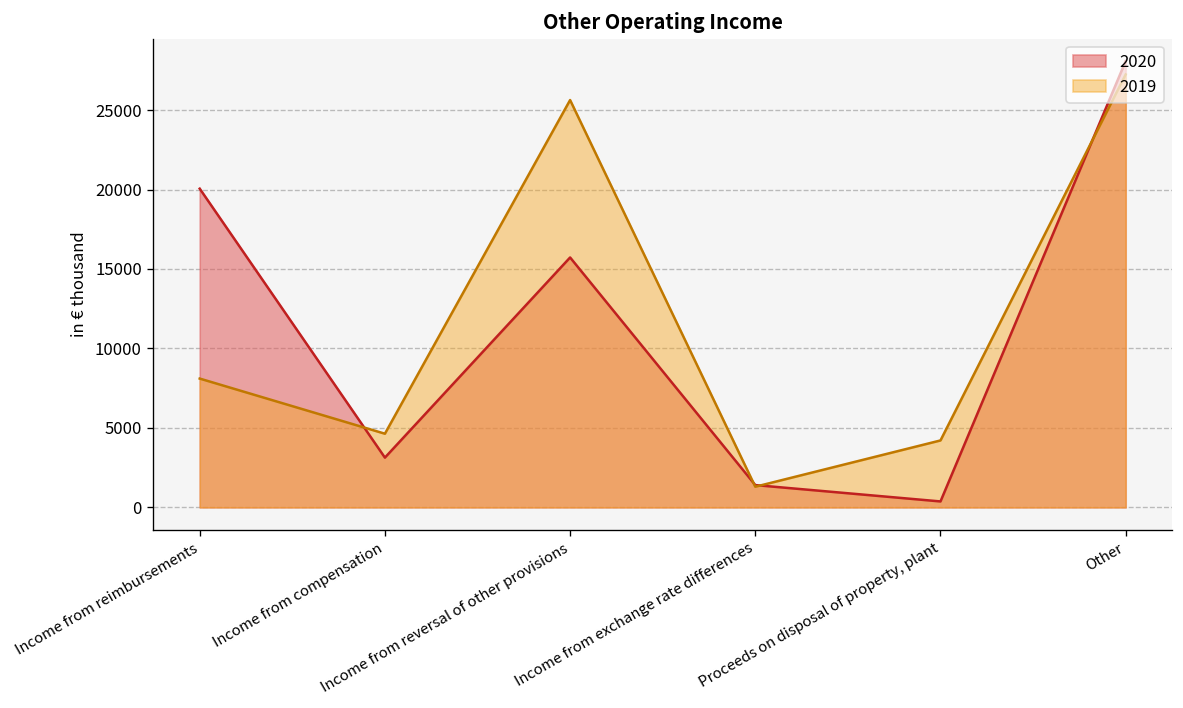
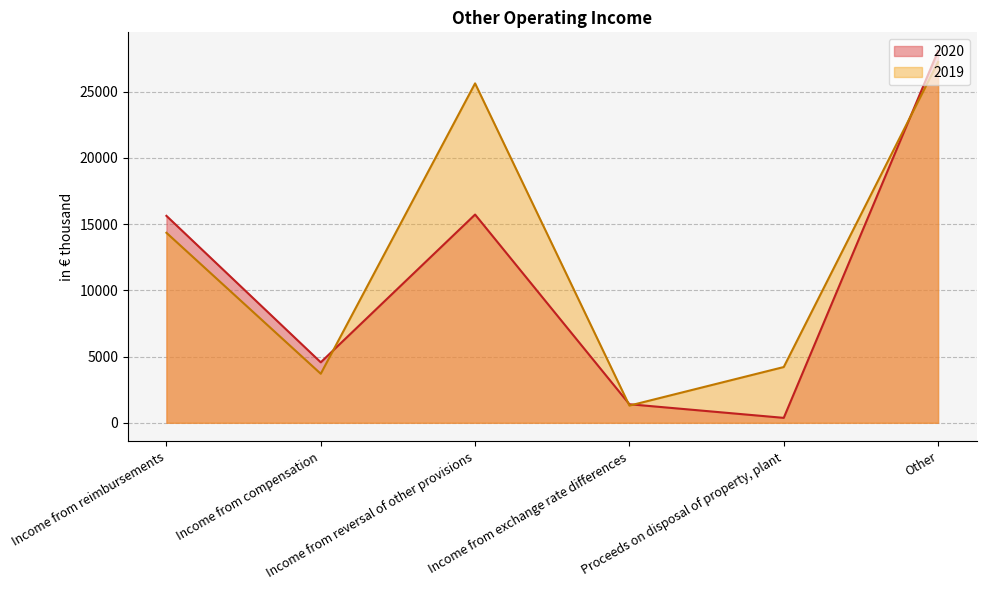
  {
    "2020": {
-     "Income from reimbursements": 20100,
-     "Income from compensation": 3100,
+     "Income from reimbursements": 15600,
+     "Income from compensation": 4600,
      "Income from reversal of other provisions": 15700,
      "Proceeds on disposal of property, plant": 400
    },
    "2019": {
-     "Income from reimbursements": 8100,
-     "Income from compensation": 4600,
+     "Income from reimbursements": 14300,
+     "Income from compensation": 3700,
      "Income from reversal of other provisions": 25600,
      "Proceeds on disposal of property, plant": 4200
    }
  }
